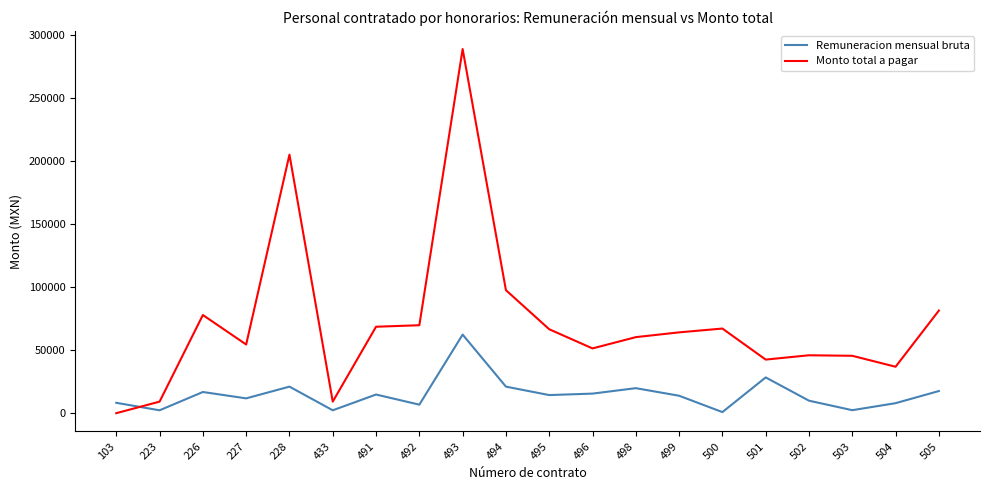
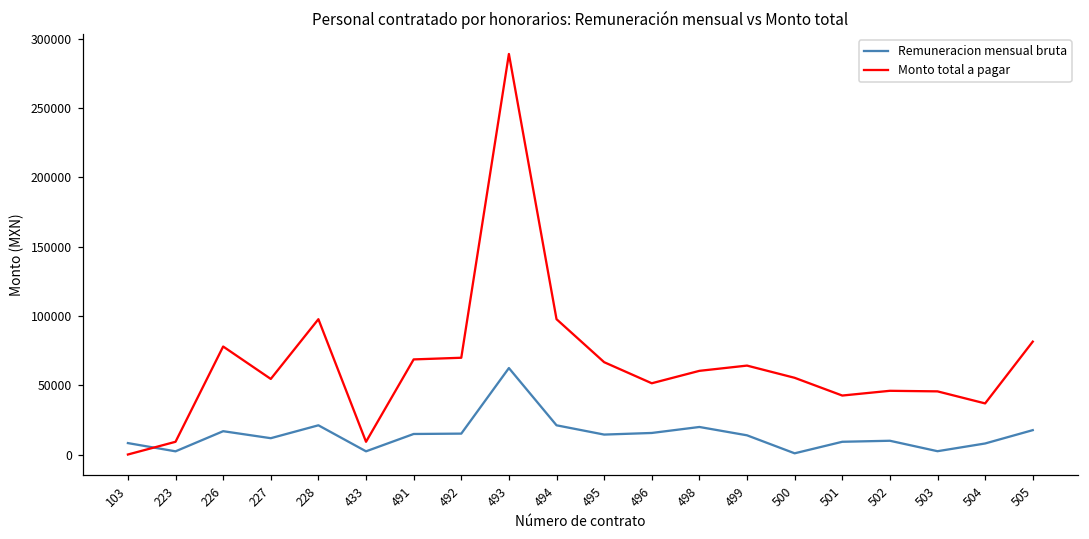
  {
    "Remuneracion mensual bruta": {
      "103": 8000,
      "223": 2000,
      "226": 17000,
      "227": 12000,
      "228": 21000,
      "433": 2000,
      "491": 15000,
-     "492": 7000,
+     "492": 15000,
      "493": 62000,
      "494": 21000,
      "495": 14000,
      "496": 16000,
      "498": 20000,
      "499": 14000,
      "500": 1000,
-     "501": 28000,
+     "501": 9000,
      "502": 10000,
      "503": 2000,
      "504": 8000,
      "505": 18000
    },
    "Monto total a pagar": {
      "103": 0,
      "223": 9000,
      "226": 78000,
      "227": 55000,
-     "228": 205000,
+     "228": 98000,
      "433": 9000,
      "491": 69000,
      "492": 70000,
      "493": 289000,
      "494": 98000,
      "495": 67000,
      "496": 51000,
      "498": 60000,
      "499": 64000,
-     "500": 67000,
+     "500": 55000,
      "501": 43000,
      "502": 46000,
      "503": 46000,
      "504": 37000,
      "505": 81000
    }
  }
